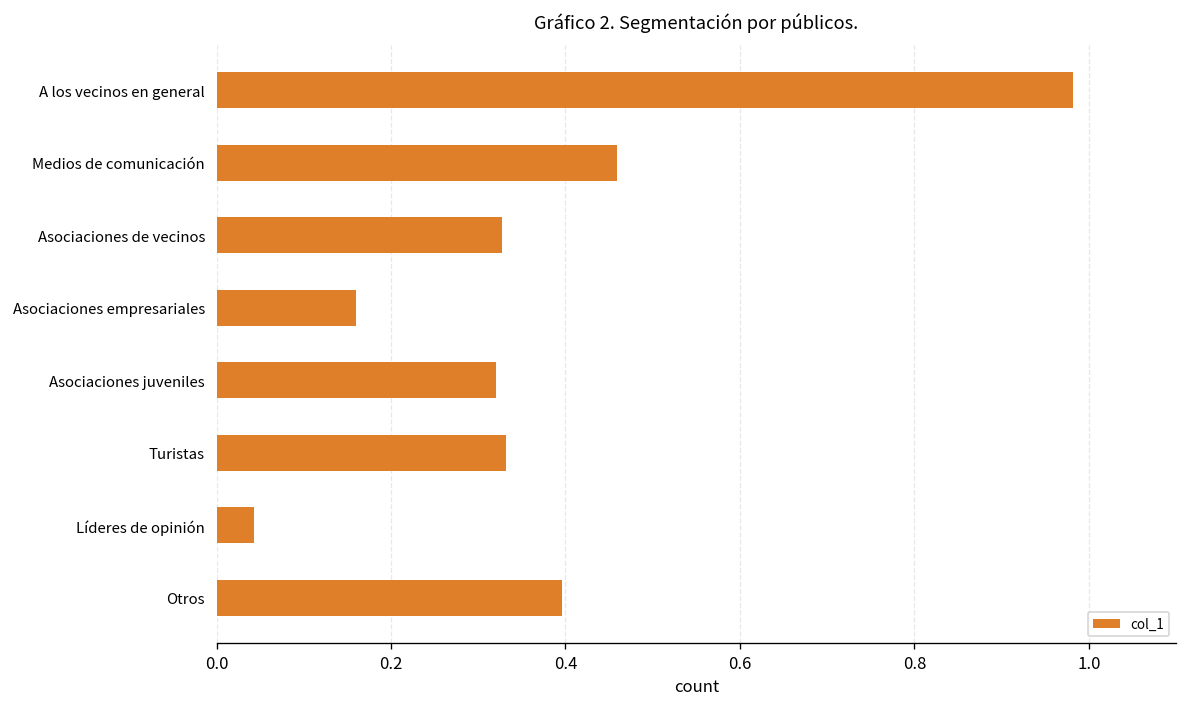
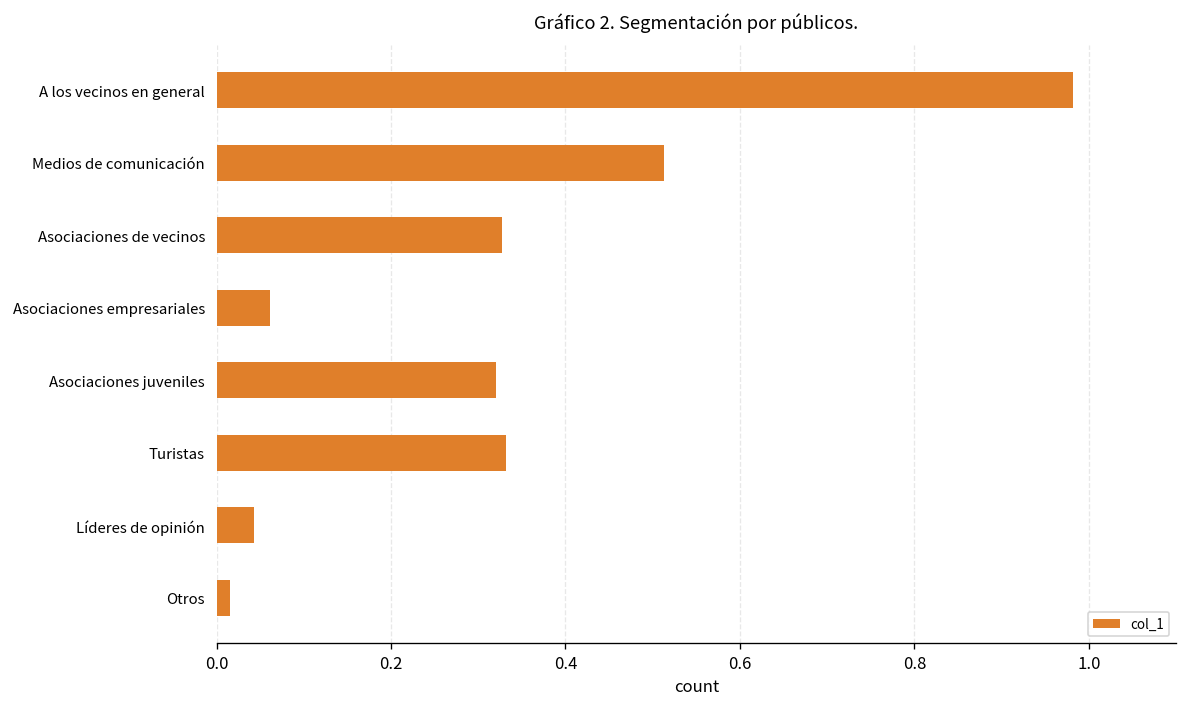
  {
    "A los vecinos en general": 0.98,
-   "Medios de comunicación": 0.46,
+   "Medios de comunicación": 0.51,
    "Asociaciones de vecinos": 0.33,
-   "Asociaciones empresariales": 0.16,
+   "Asociaciones empresariales": 0.06,
    "Asociaciones juveniles": 0.32,
    "Turistas": 0.33,
    "Líderes de opinión": 0.04,
-   "Otros": 0.40
+   "Otros": 0.02
  }
